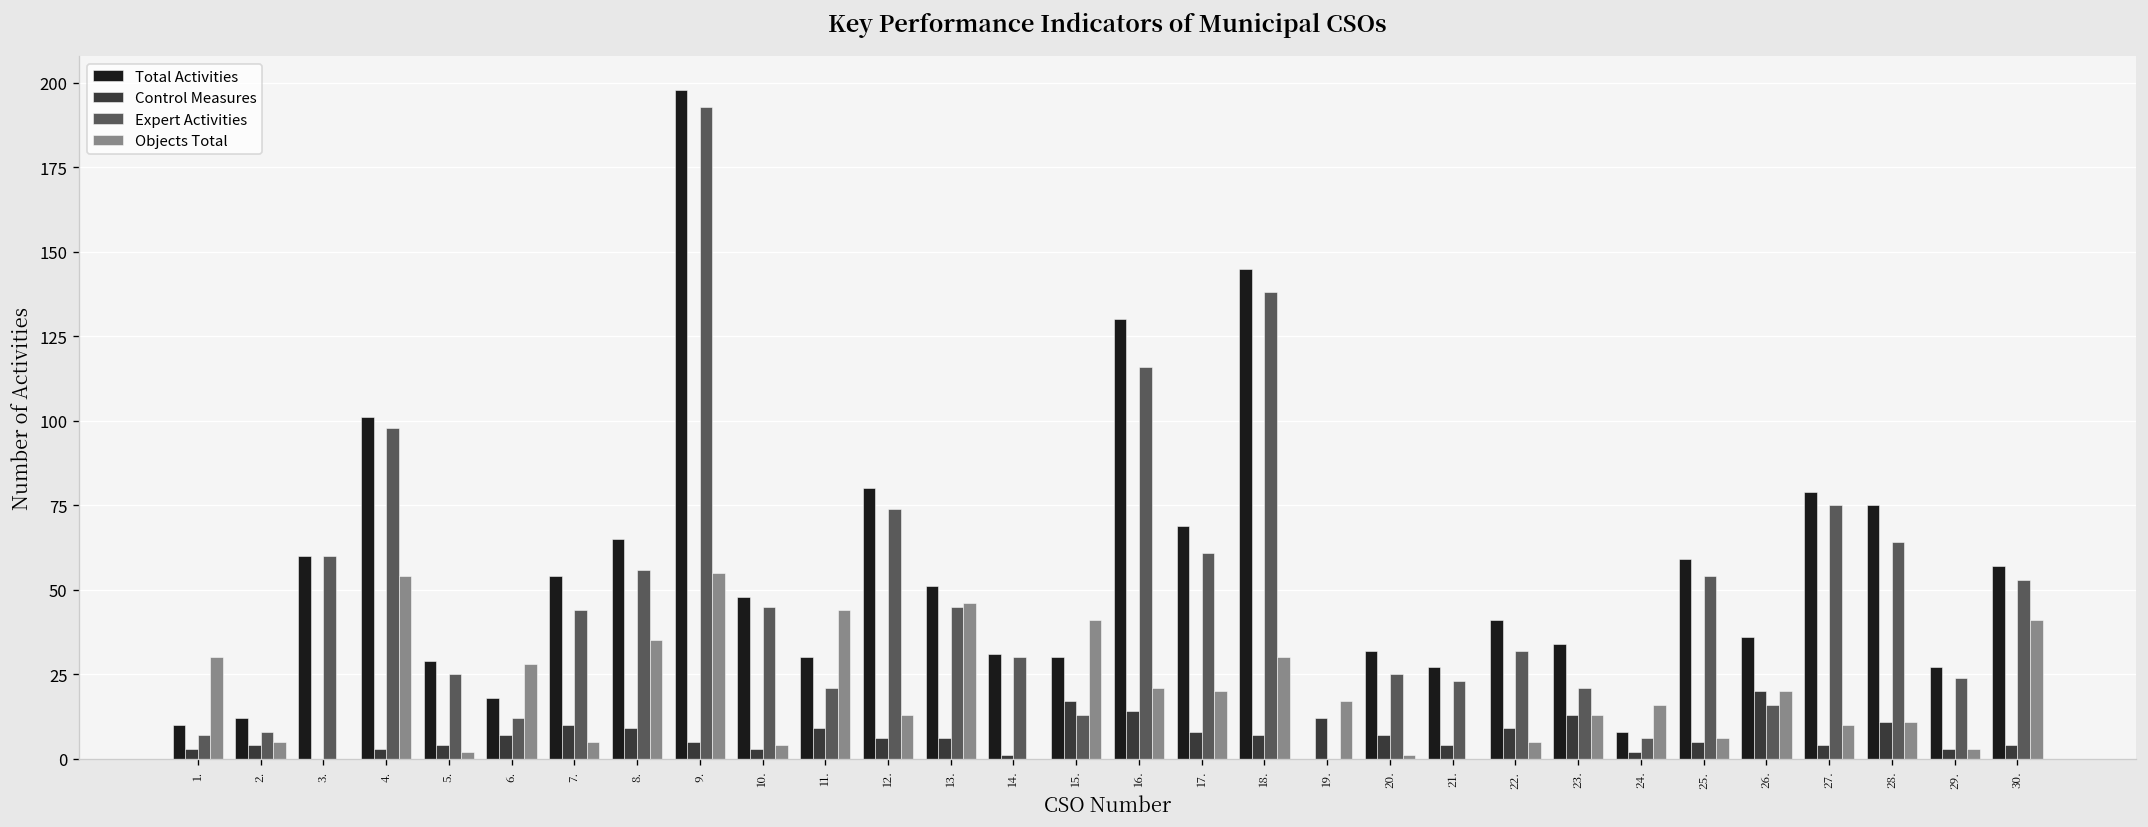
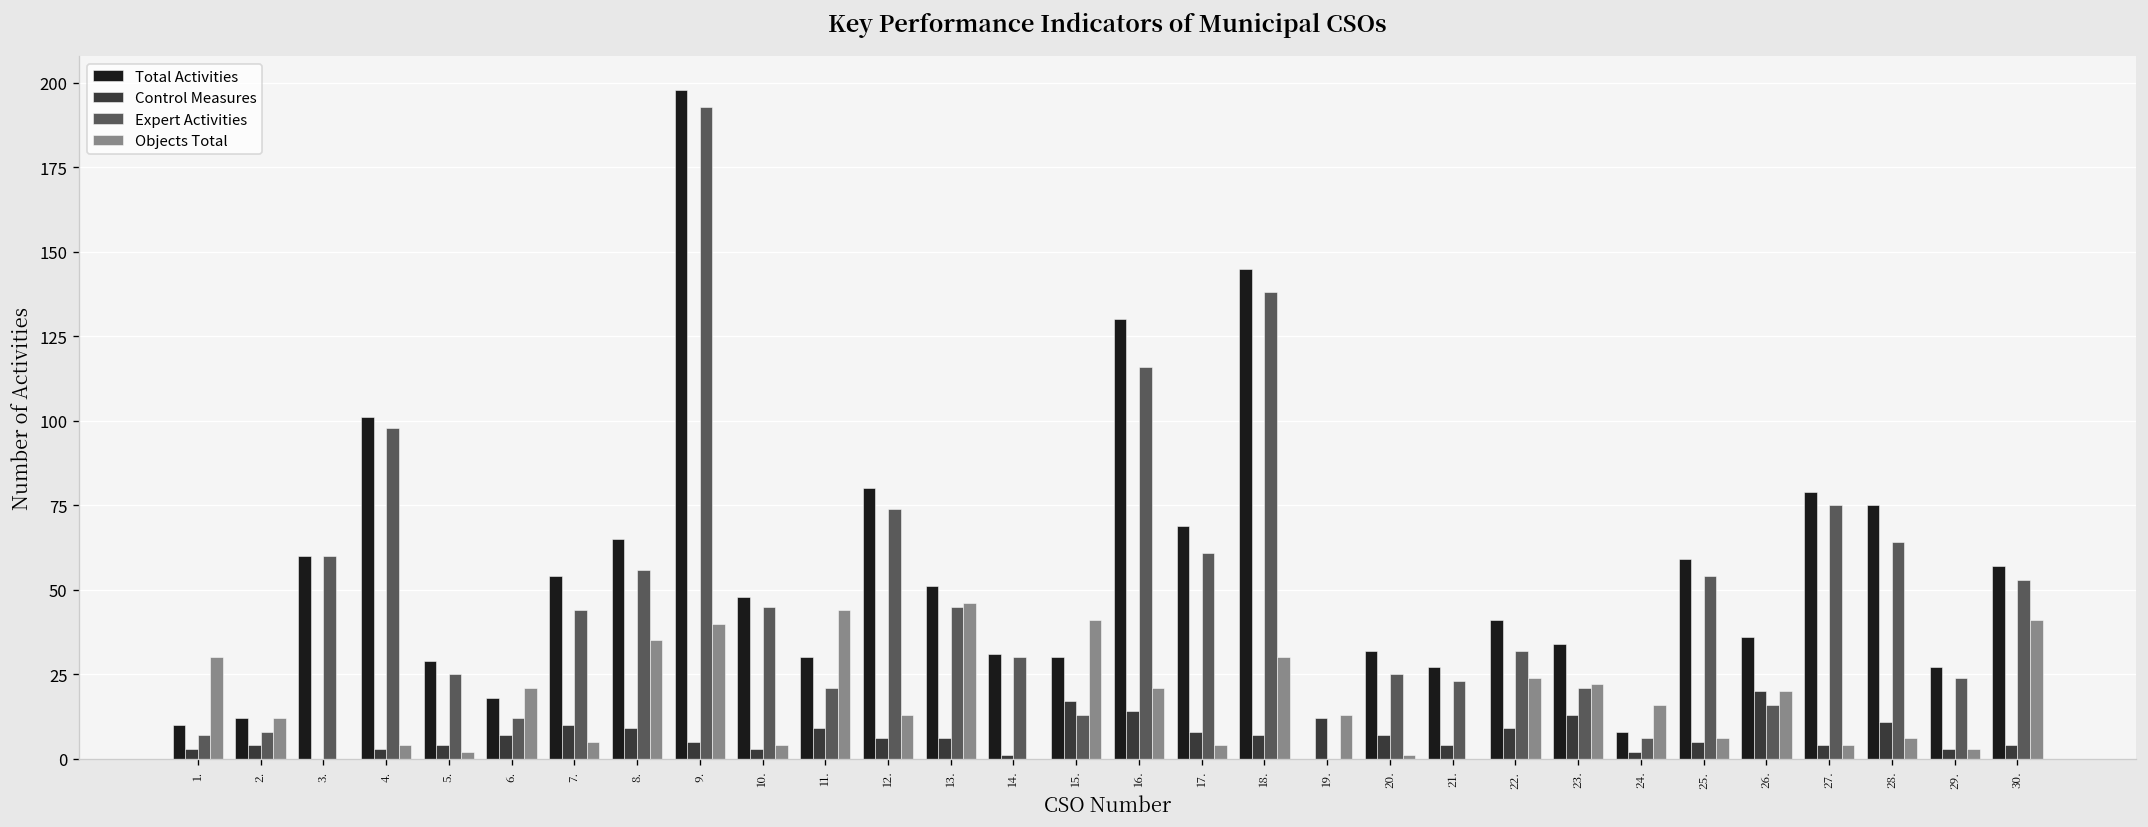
  {
    "Objects Total": {
      "1.": 30,
-     "2.": 5,
+     "2.": 12,
      "3.": 0,
-     "4.": 54,
+     "4.": 4,
      "5.": 2,
-     "6.": 28,
+     "6.": 21,
      "7.": 5,
      "8.": 35,
-     "9.": 55,
+     "9.": 40,
      "10.": 4,
      "11.": 44,
      "12.": 13,
      "13.": 46,
      "14.": 0,
      "15.": 41,
      "16.": 21,
-     "17.": 20,
+     "17.": 4,
      "18.": 30,
-     "19.": 17,
+     "19.": 13,
      "20.": 1,
      "21.": 0,
-     "22.": 5,
-     "23.": 13,
+     "22.": 24,
+     "23.": 22,
      "24.": 16,
      "25.": 6,
      "26.": 20,
-     "27.": 10,
-     "28.": 11,
+     "27.": 4,
+     "28.": 6,
      "29.": 3,
      "30.": 41
    }
  }
